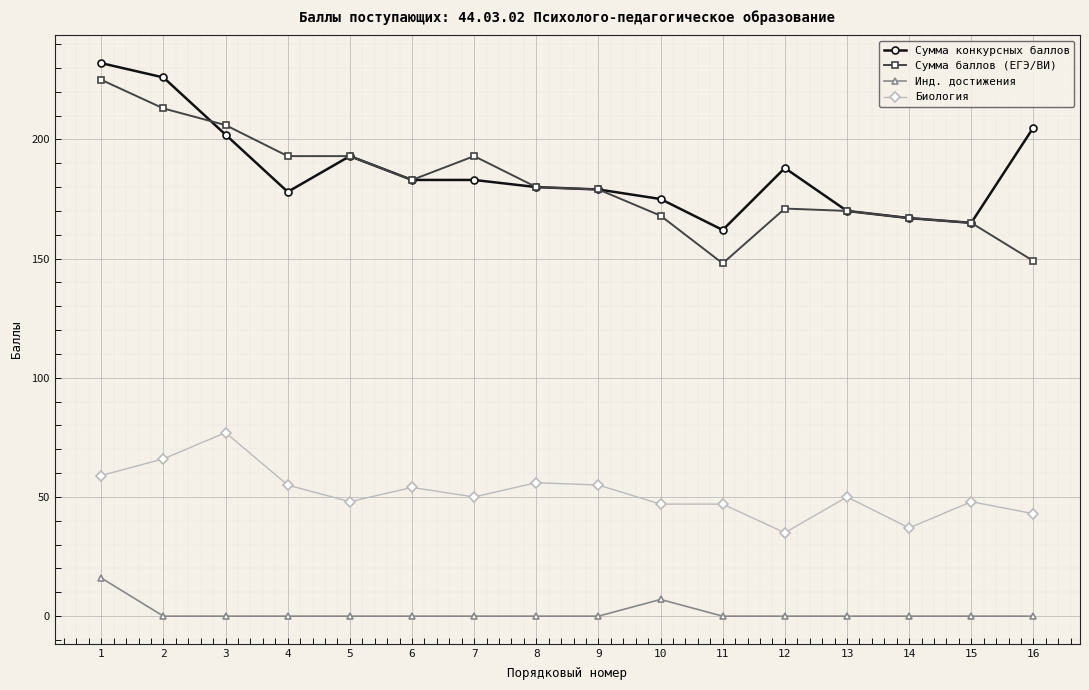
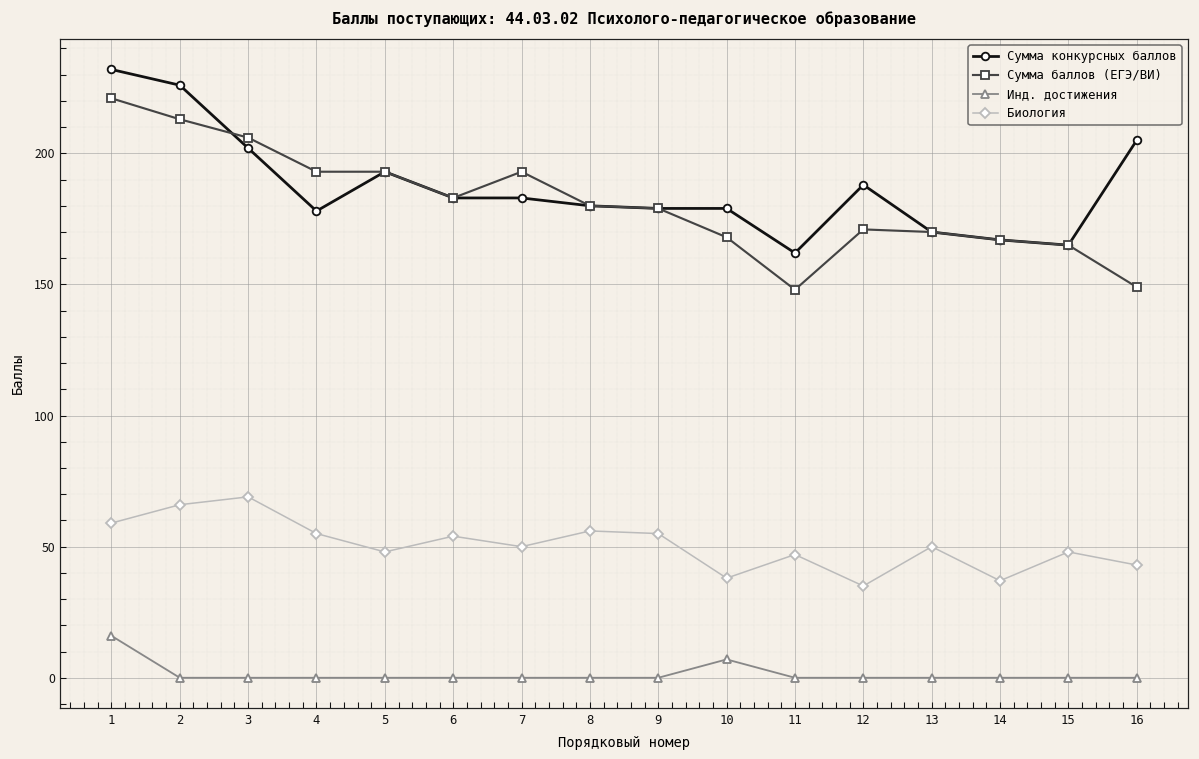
  {
    "Сумма конкурсных баллов": {
      "1": 232,
      "2": 226,
      "3": 202,
      "4": 178,
      "7": 183,
-     "10": 175,
+     "10": 179,
      "11": 162,
      "12": 188,
      "16": 205
    },
    "Сумма баллов (ЕГЭ/ВИ)": {
-     "1": 225,
+     "1": 221,
      "2": 213,
      "3": 206,
      "4": 193,
      "7": 193,
      "10": 168,
      "11": 148,
      "12": 171,
      "16": 149
    },
    "Инд. достижения": {
      "1": 16,
      "2": 0,
      "3": 0,
      "4": 0,
      "5": 0,
      "6": 0,
      "7": 0,
      "8": 0,
      "9": 0,
      "10": 7,
      "11": 0,
      "12": 0,
      "13": 0,
      "14": 0,
      "15": 0,
      "16": 0
    },
    "Биология": {
      "1": 59,
      "2": 66,
-     "3": 77,
+     "3": 69,
      "4": 55,
      "5": 48,
      "6": 54,
      "7": 50,
      "8": 56,
      "9": 55,
-     "10": 47,
+     "10": 38,
      "11": 47,
      "12": 35,
      "13": 50,
      "14": 37,
      "15": 48,
      "16": 43
    }
  }
